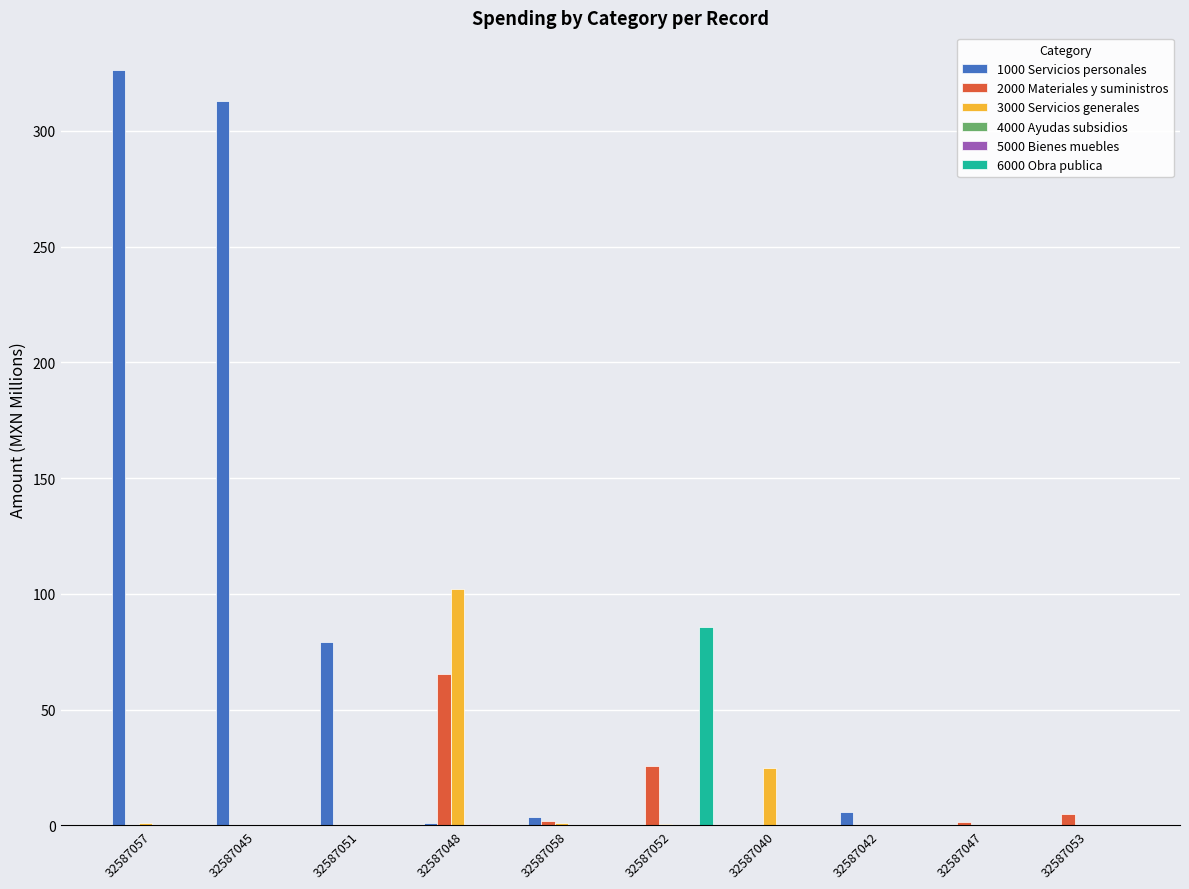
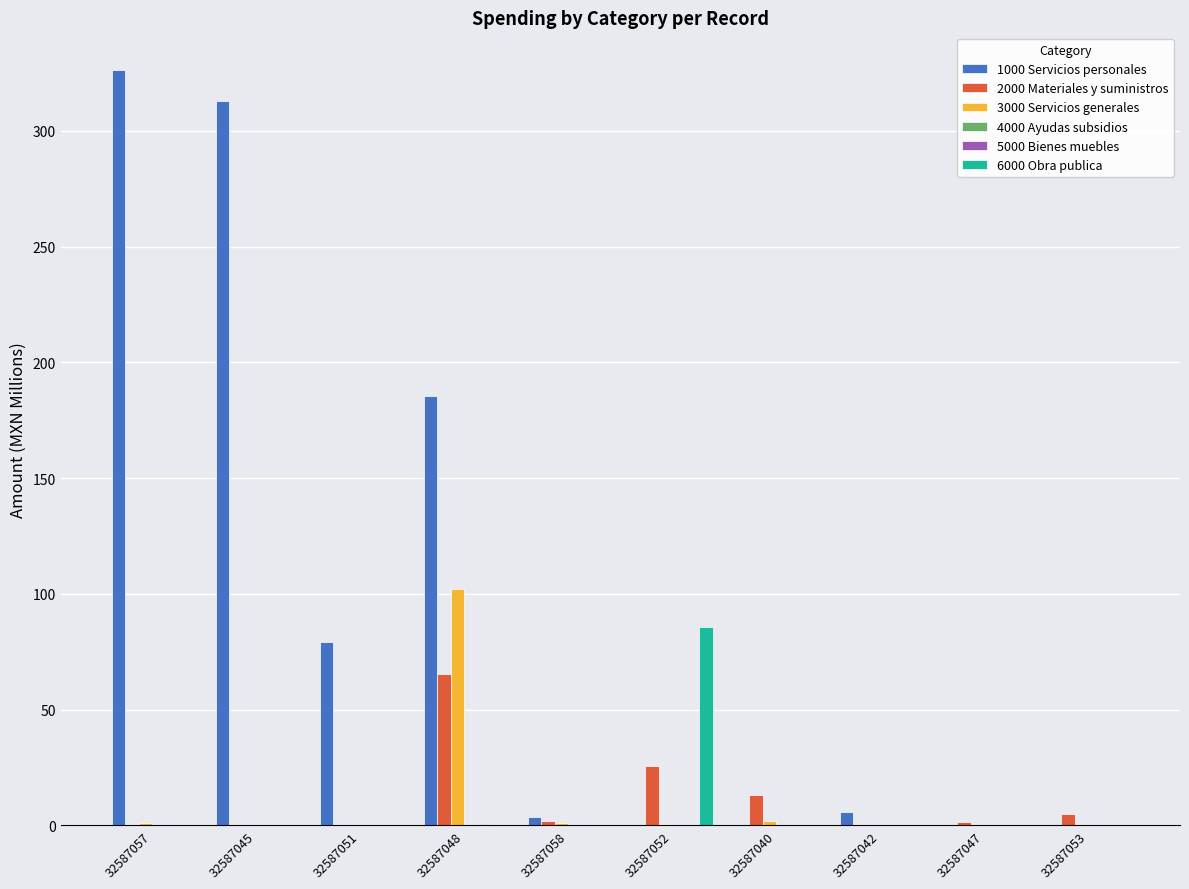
  {
    "1000 Servicios personales": {
      "32587057": 326,
      "32587045": 313,
      "32587051": 79,
-     "32587048": 1,
+     "32587048": 185,
      "32587058": 3,
      "32587042": 6,
      "32587047": 0,
      "32587053": 0
    },
    "2000 Materiales y suministros": {
      "32587057": 0,
      "32587045": 0,
      "32587051": 0,
      "32587048": 66,
      "32587058": 2,
      "32587052": 26,
-     "32587040": 0,
+     "32587040": 13,
      "32587042": 0,
      "32587047": 1,
      "32587053": 5
    },
    "3000 Servicios generales": {
      "32587051": 0,
      "32587048": 102,
-     "32587040": 25,
+     "32587040": 2,
      "32587042": 0,
      "32587047": 0,
      "32587053": 0
    },
    "4000 Ayudas subsidios": {
      "32587057": 0,
      "32587045": 0,
      "32587051": 0,
      "32587048": 0,
      "32587058": 0,
      "32587052": 0,
      "32587042": 0,
      "32587047": 0,
      "32587053": 0
    },
    "5000 Bienes muebles": {
      "32587057": 0,
      "32587045": 0,
      "32587051": 0,
      "32587058": 0,
      "32587052": 0,
      "32587040": 0,
      "32587042": 0,
      "32587047": 0,
      "32587053": 0
    },
    "6000 Obra publica": {
      "32587057": 0,
      "32587045": 0,
      "32587051": 0,
      "32587048": 0,
      "32587058": 0,
      "32587052": 86,
      "32587040": 0,
      "32587042": 0,
      "32587047": 0,
      "32587053": 0
    }
  }
